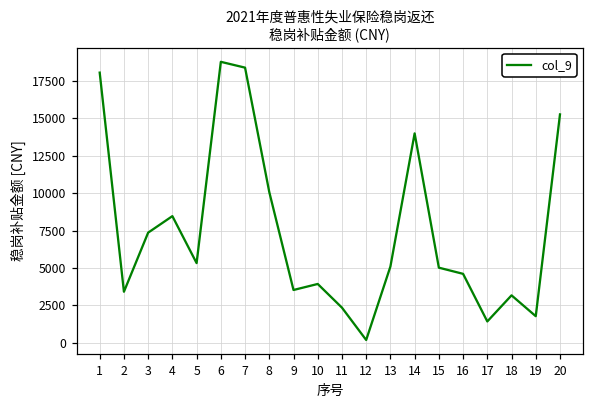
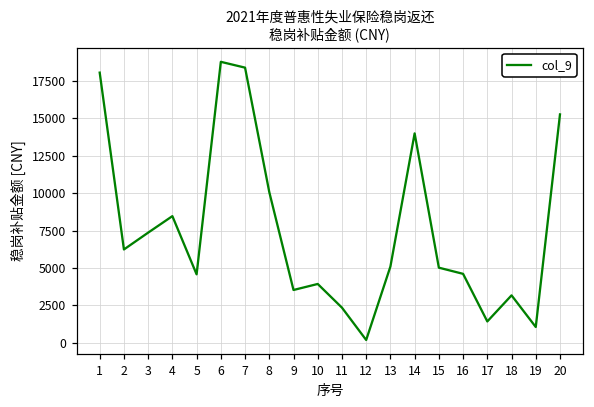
  {
    "1": 18100,
-   "2": 3400,
+   "2": 6200,
    "3": 7400,
    "4": 8500,
-   "5": 5300,
+   "5": 4600,
    "6": 18800,
    "7": 18400,
    "8": 10100,
    "9": 3500,
    "10": 3900,
    "11": 2300,
    "12": 200,
    "13": 5100,
    "14": 14000,
    "15": 5000,
    "16": 4600,
    "17": 1400,
    "18": 3200,
-   "19": 1800,
+   "19": 1100,
    "20": 15300
  }
